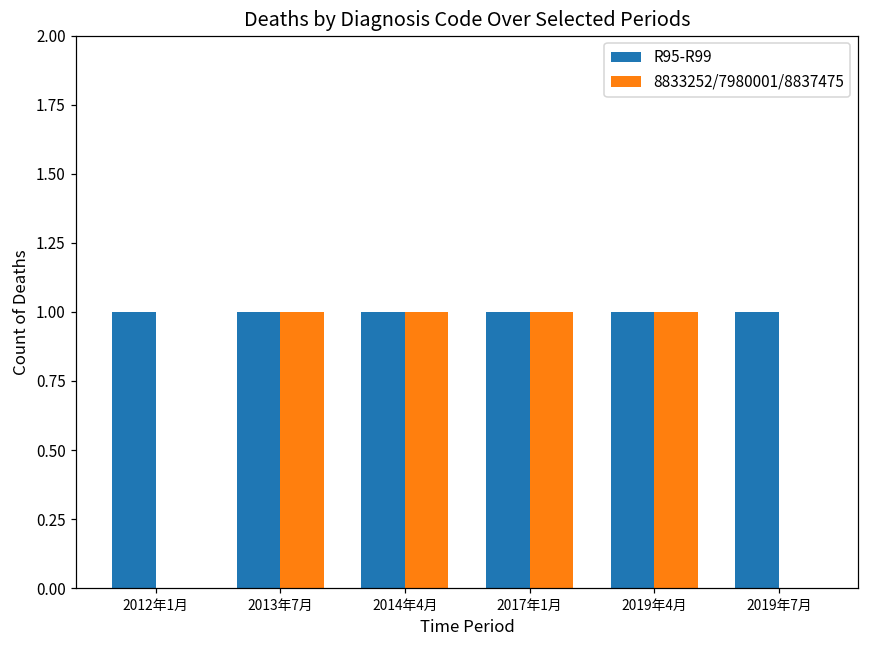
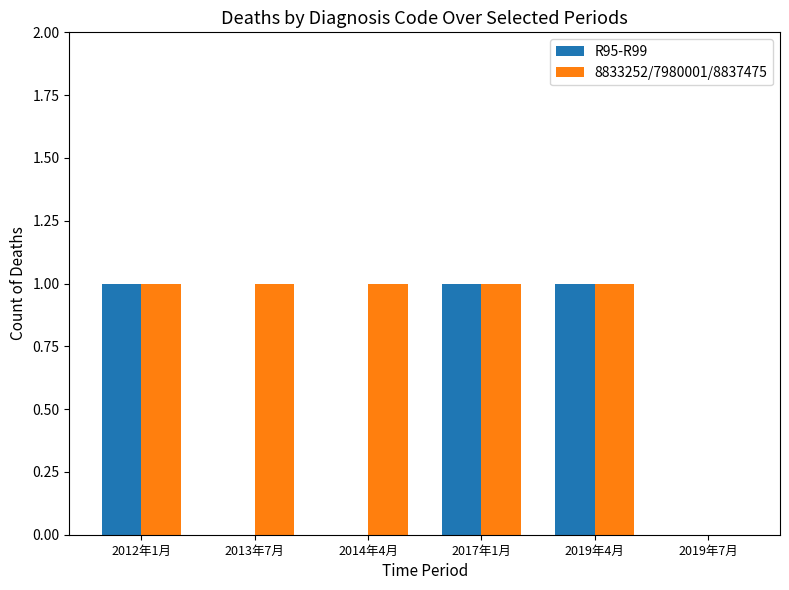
  {
    "R95-R99": {
      "2012年1月": 1,
-     "2013年7月": 1,
-     "2014年4月": 1,
+     "2013年7月": 0,
+     "2014年4月": 0,
      "2017年1月": 1,
      "2019年4月": 1,
-     "2019年7月": 1
+     "2019年7月": 0
    },
    "8833252/7980001/8837475": {
-     "2012年1月": 0,
+     "2012年1月": 1,
      "2013年7月": 1,
      "2014年4月": 1,
      "2017年1月": 1,
      "2019年4月": 1,
      "2019年7月": 0
    }
  }
